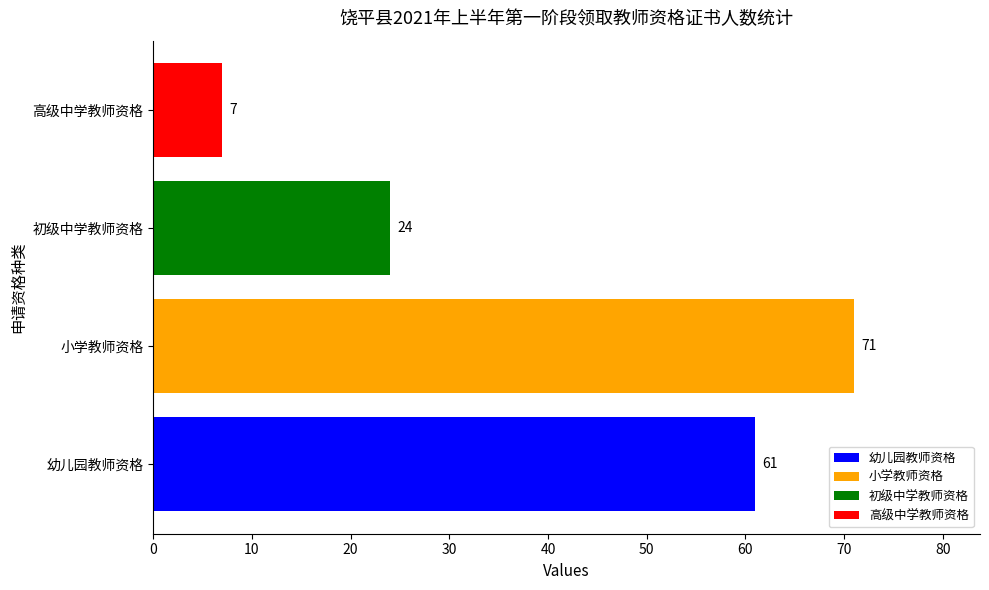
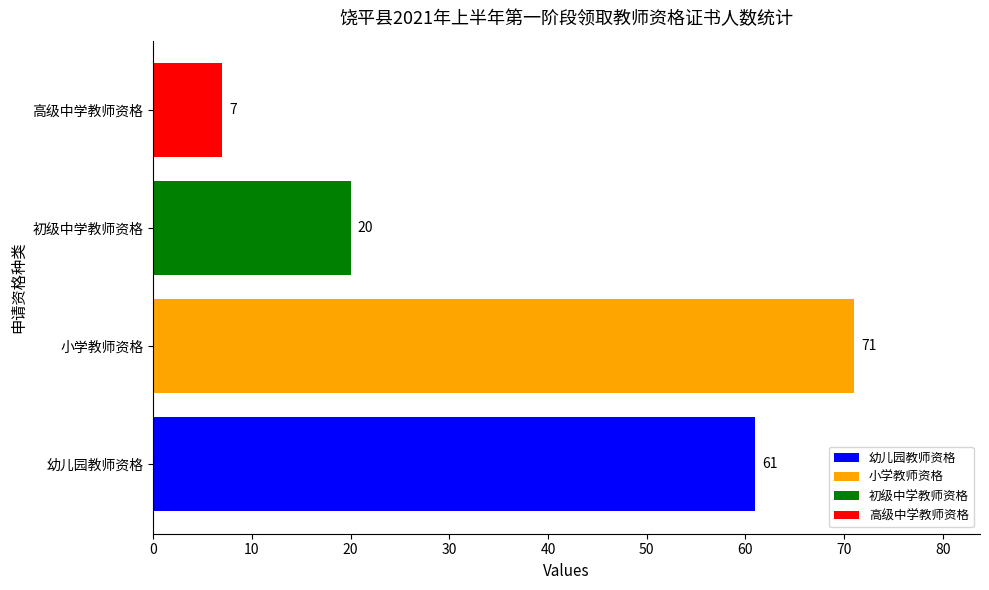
  {
    "高级中学教师资格": 7,
-   "初级中学教师资格": 24,
+   "初级中学教师资格": 20,
    "小学教师资格": 71,
    "幼儿园教师资格": 61
  }
